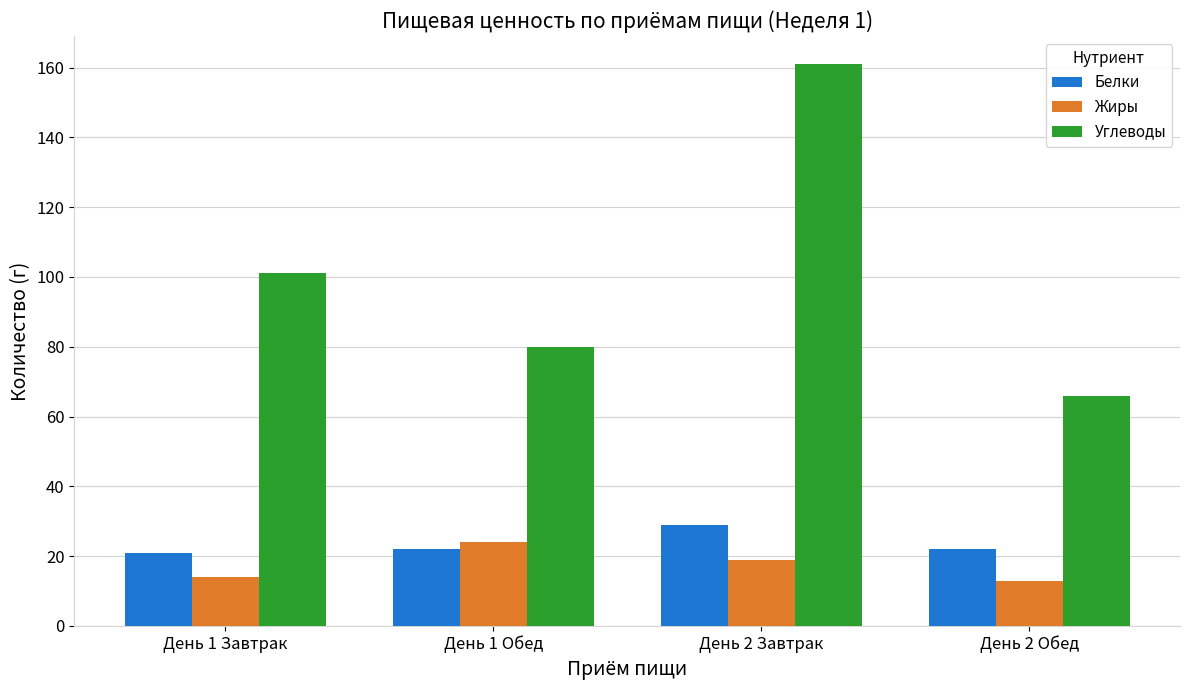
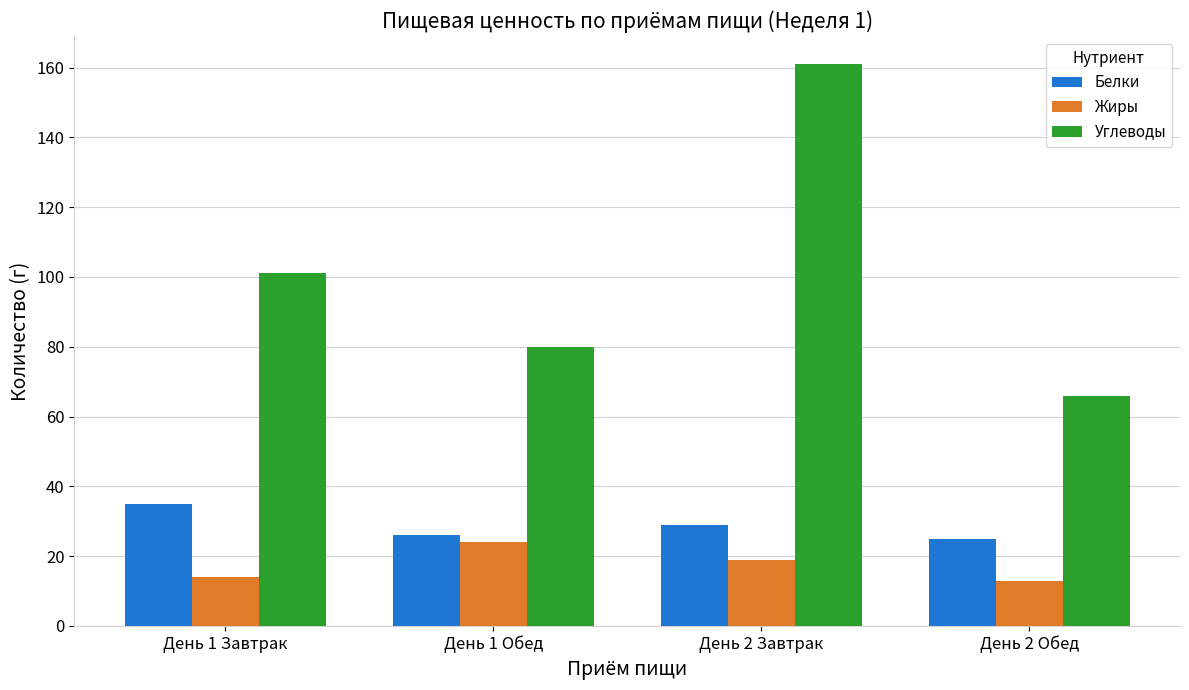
  {
    "Белки": {
-     "День 1 Завтрак": 21,
-     "День 1 Обед": 22,
+     "День 1 Завтрак": 35,
+     "День 1 Обед": 26,
      "День 2 Завтрак": 29,
-     "День 2 Обед": 22
+     "День 2 Обед": 25
    },
    "Жиры": {
      "День 1 Завтрак": 14,
      "День 1 Обед": 24,
      "День 2 Завтрак": 19,
      "День 2 Обед": 13
    },
    "Углеводы": {
      "День 1 Завтрак": 101,
      "День 1 Обед": 80,
      "День 2 Завтрак": 161,
      "День 2 Обед": 66
    }
  }
